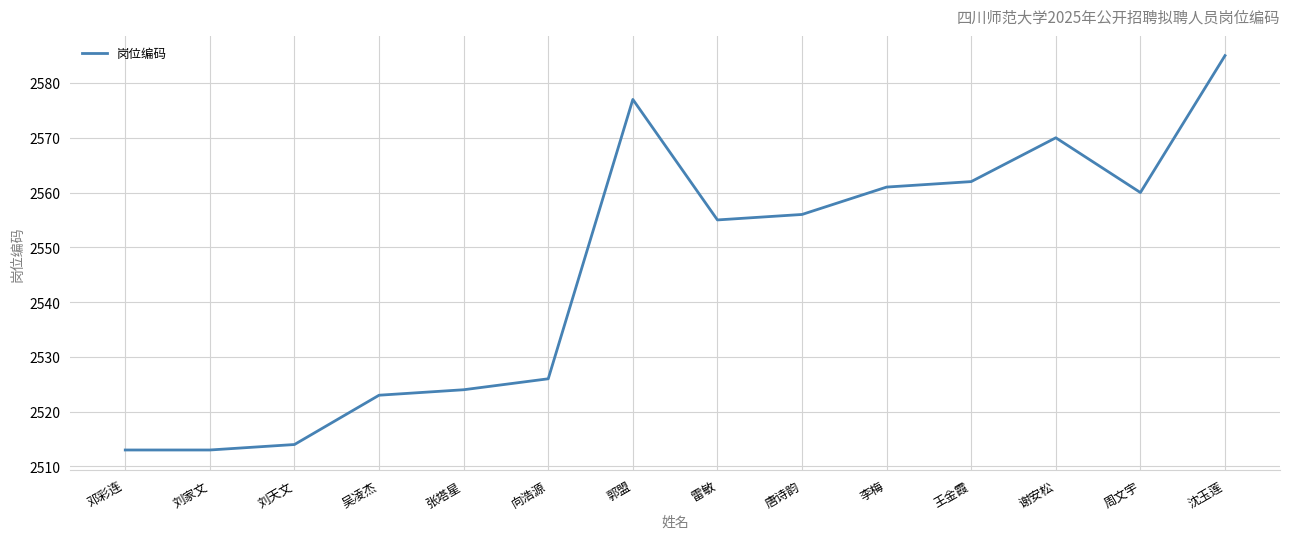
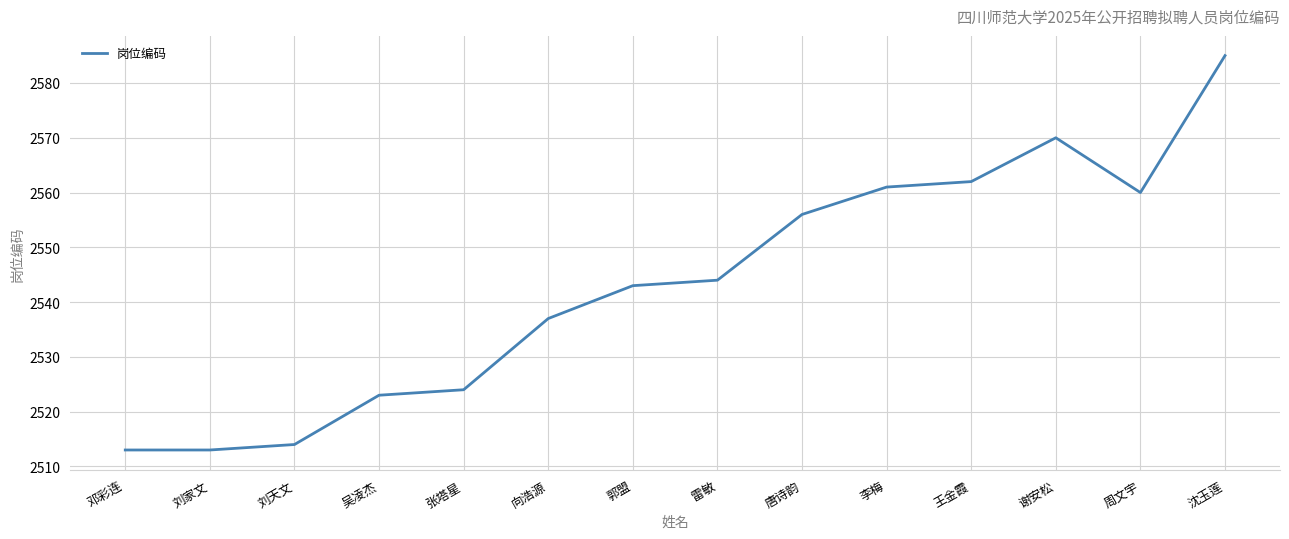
  {
    "邓彩连": 2513,
    "刘家文": 2513,
    "刘天文": 2514,
    "吴凌杰": 2523,
    "张塔星": 2524,
-   "向浩源": 2526,
-   "郭盟": 2577,
-   "雷敏": 2555,
+   "向浩源": 2537,
+   "郭盟": 2543,
+   "雷敏": 2544,
    "唐诗韵": 2556,
    "李梅": 2561,
    "王金霞": 2562,
    "谢安松": 2570,
    "周文宇": 2560,
    "沈玉莲": 2585
  }
